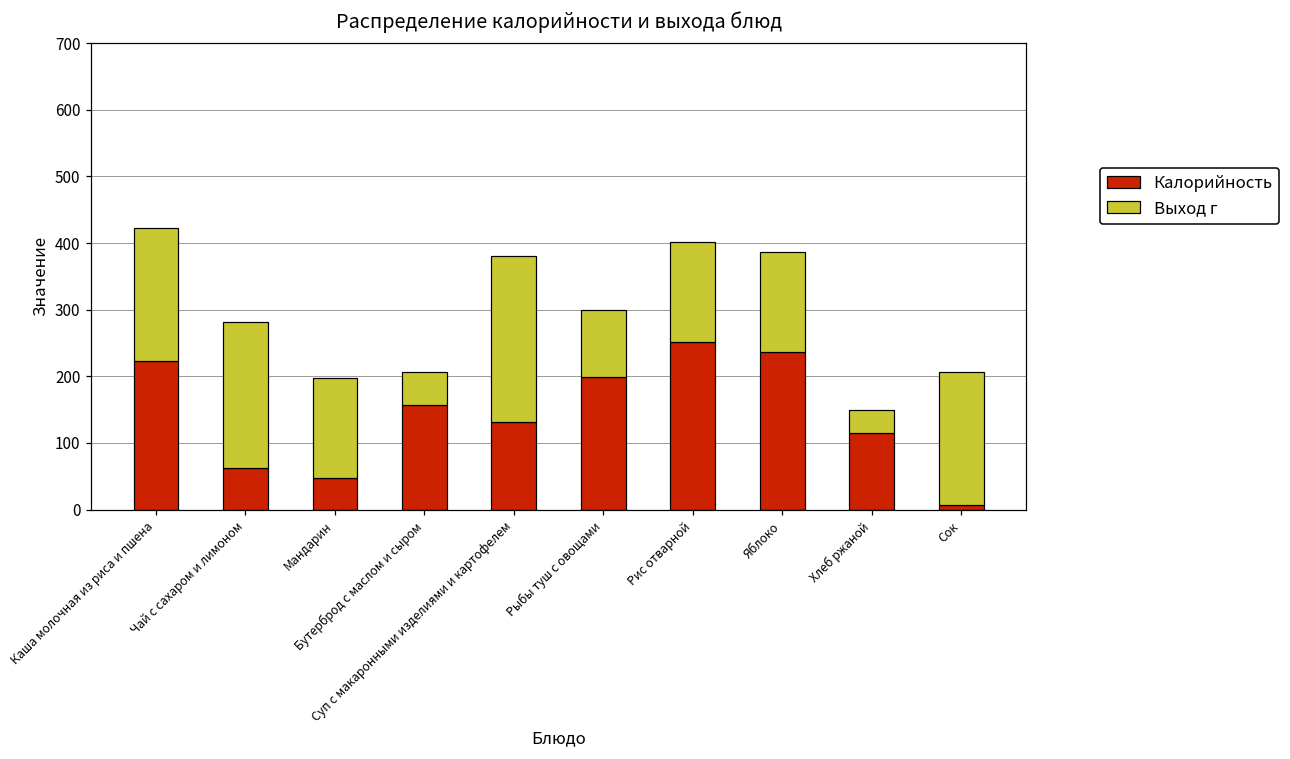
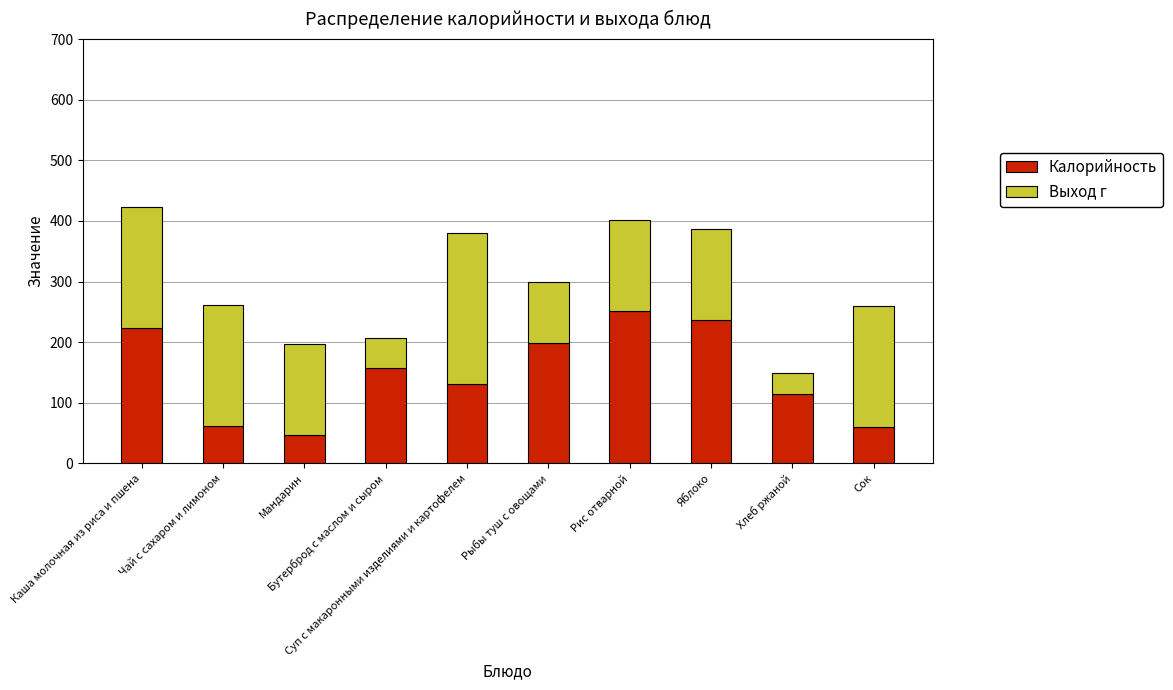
  {
    "Калорийность": {
      "Каша молочная из риса и пшена": 220,
      "Чай с сахаром и лимоном": 60,
      "Мандарин": 50,
      "Бутерброд с маслом и сыром": 160,
      "Суп с макаронными изделиями и картофелем": 130,
      "Рыбы туш с овощами": 200,
      "Рис отварной": 250,
      "Яблоко": 240,
      "Хлеб ржаной": 110,
-     "Сок": 10
+     "Сок": 60
    },
    "Выход г": {
      "Каша молочная из риса и пшена": 200,
-     "Чай с сахаром и лимоном": 220,
+     "Чай с сахаром и лимоном": 200,
      "Мандарин": 150,
      "Бутерброд с маслом и сыром": 50,
      "Суп с макаронными изделиями и картофелем": 250,
      "Рыбы туш с овощами": 100,
      "Рис отварной": 150,
      "Яблоко": 150,
      "Хлеб ржаной": 30,
      "Сок": 200
    }
  }
